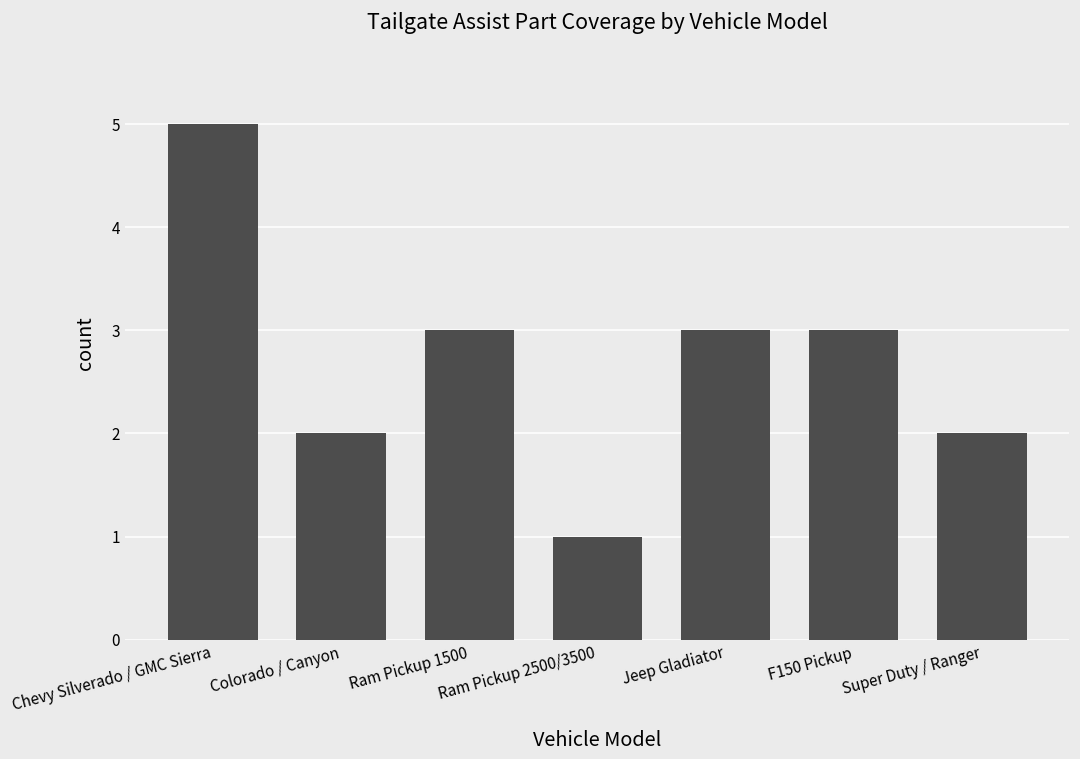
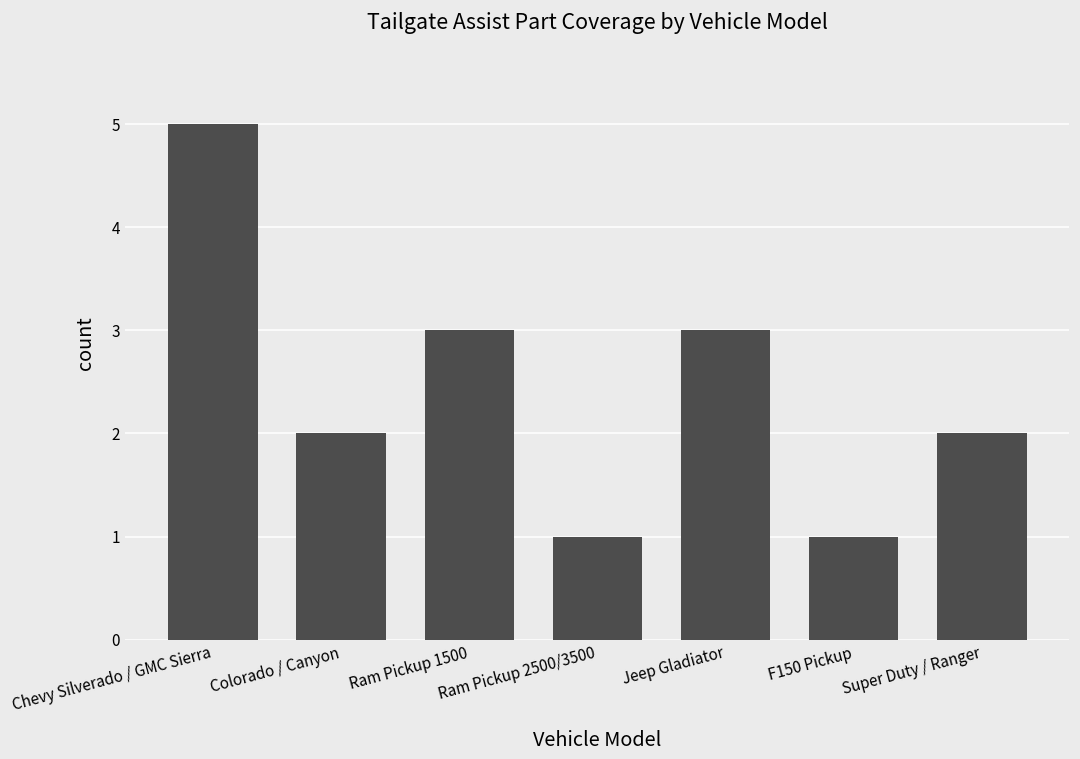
  {
    "Chevy Silverado / GMC Sierra": 5,
    "Colorado / Canyon": 2,
    "Ram Pickup 1500": 3,
    "Ram Pickup 2500/3500": 1,
    "Jeep Gladiator": 3,
-   "F150 Pickup": 3,
+   "F150 Pickup": 1,
    "Super Duty / Ranger": 2
  }
